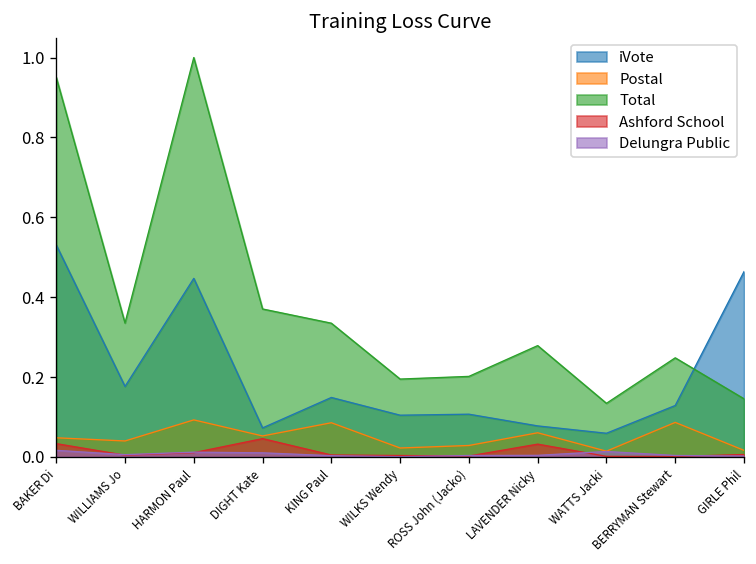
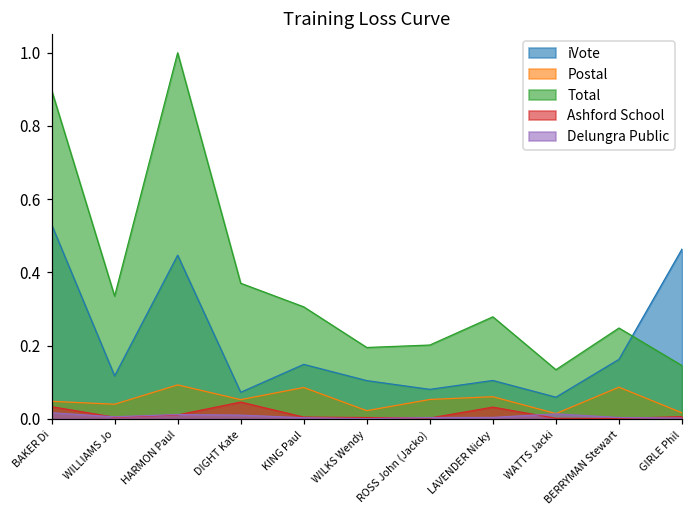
  {
    "iVote": {
      "BAKER Di": 0.53,
-     "WILLIAMS Jo": 0.18,
+     "WILLIAMS Jo": 0.12,
      "HARMON Paul": 0.45,
      "DIGHT Kate": 0.07,
      "KING Paul": 0.15,
      "WILKS Wendy": 0.10,
-     "ROSS John (Jacko)": 0.11,
-     "LAVENDER Nicky": 0.08,
+     "ROSS John (Jacko)": 0.08,
+     "LAVENDER Nicky": 0.10,
      "WATTS Jacki": 0.06,
-     "BERRYMAN Stewart": 0.13,
+     "BERRYMAN Stewart": 0.16,
      "GIRLE Phil": 0.46
    },
    "Postal": {
      "BAKER Di": 0.05,
      "WILLIAMS Jo": 0.04,
      "HARMON Paul": 0.09,
      "KING Paul": 0.09,
      "WILKS Wendy": 0.02,
-     "ROSS John (Jacko)": 0.03,
+     "ROSS John (Jacko)": 0.05,
      "LAVENDER Nicky": 0.06,
      "BERRYMAN Stewart": 0.09,
      "GIRLE Phil": 0.02
    },
    "Total": {
-     "BAKER Di": 0.95,
+     "BAKER Di": 0.90,
      "WILLIAMS Jo": 0.34,
      "HARMON Paul": 1.00,
      "DIGHT Kate": 0.37,
-     "KING Paul": 0.33,
+     "KING Paul": 0.31,
      "WILKS Wendy": 0.19,
      "ROSS John (Jacko)": 0.20,
      "LAVENDER Nicky": 0.28,
      "WATTS Jacki": 0.13,
      "BERRYMAN Stewart": 0.25,
      "GIRLE Phil": 0.15
    },
    "Ashford School": {
      "BAKER Di": 0.03,
      "LAVENDER Nicky": 0.03,
      "WATTS Jacki": 0.00
    },
    "Delungra Public": {
      "BAKER Di": 0.02,
      "DIGHT Kate": 0.01,
      "LAVENDER Nicky": 0.00
    }
  }
